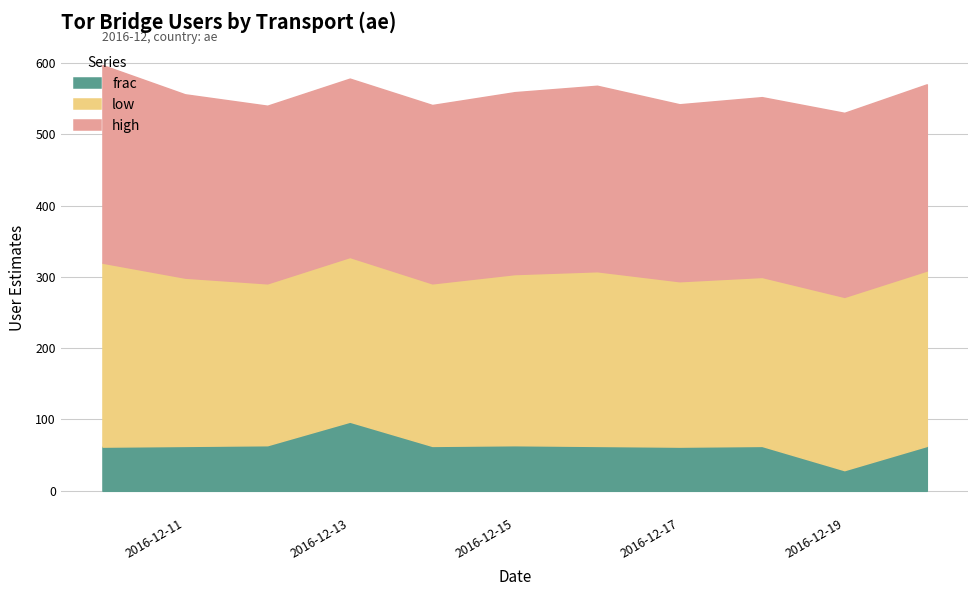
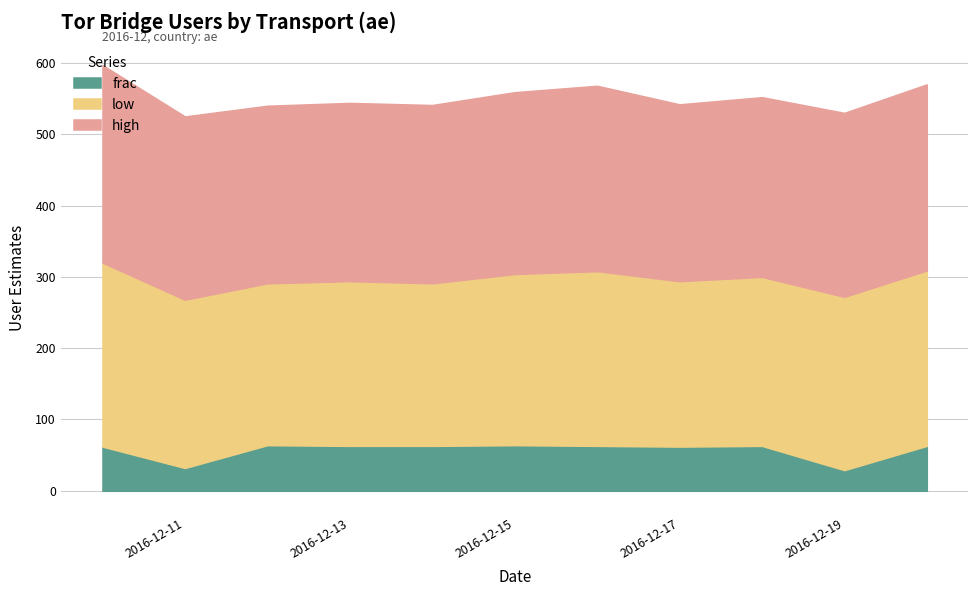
  {
    "frac": {
-     "2016-12-11": 60,
-     "2016-12-13": 100
+     "2016-12-11": 30,
+     "2016-12-13": 60
    }
  }
